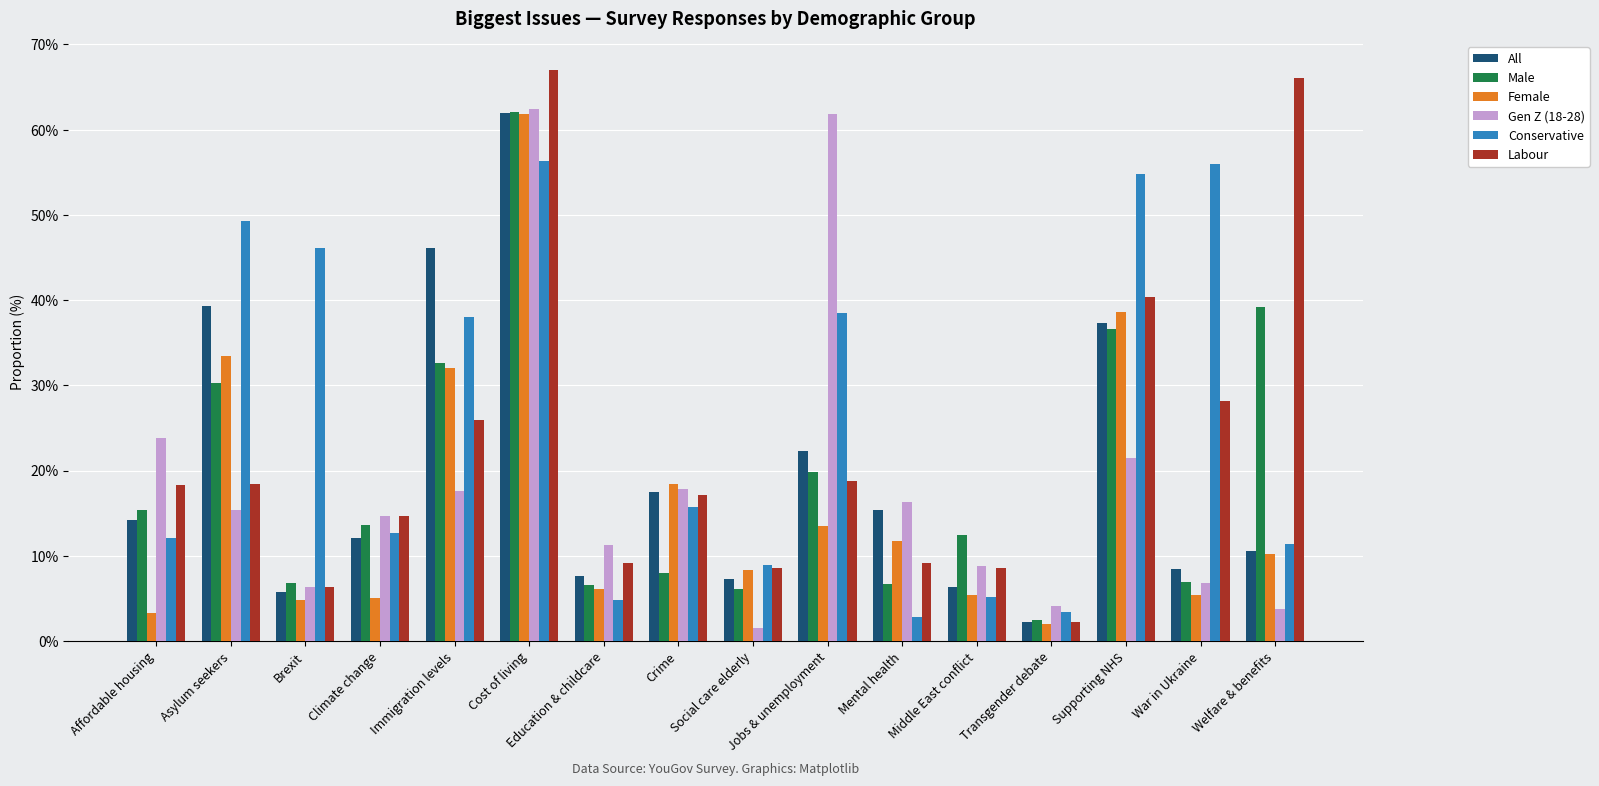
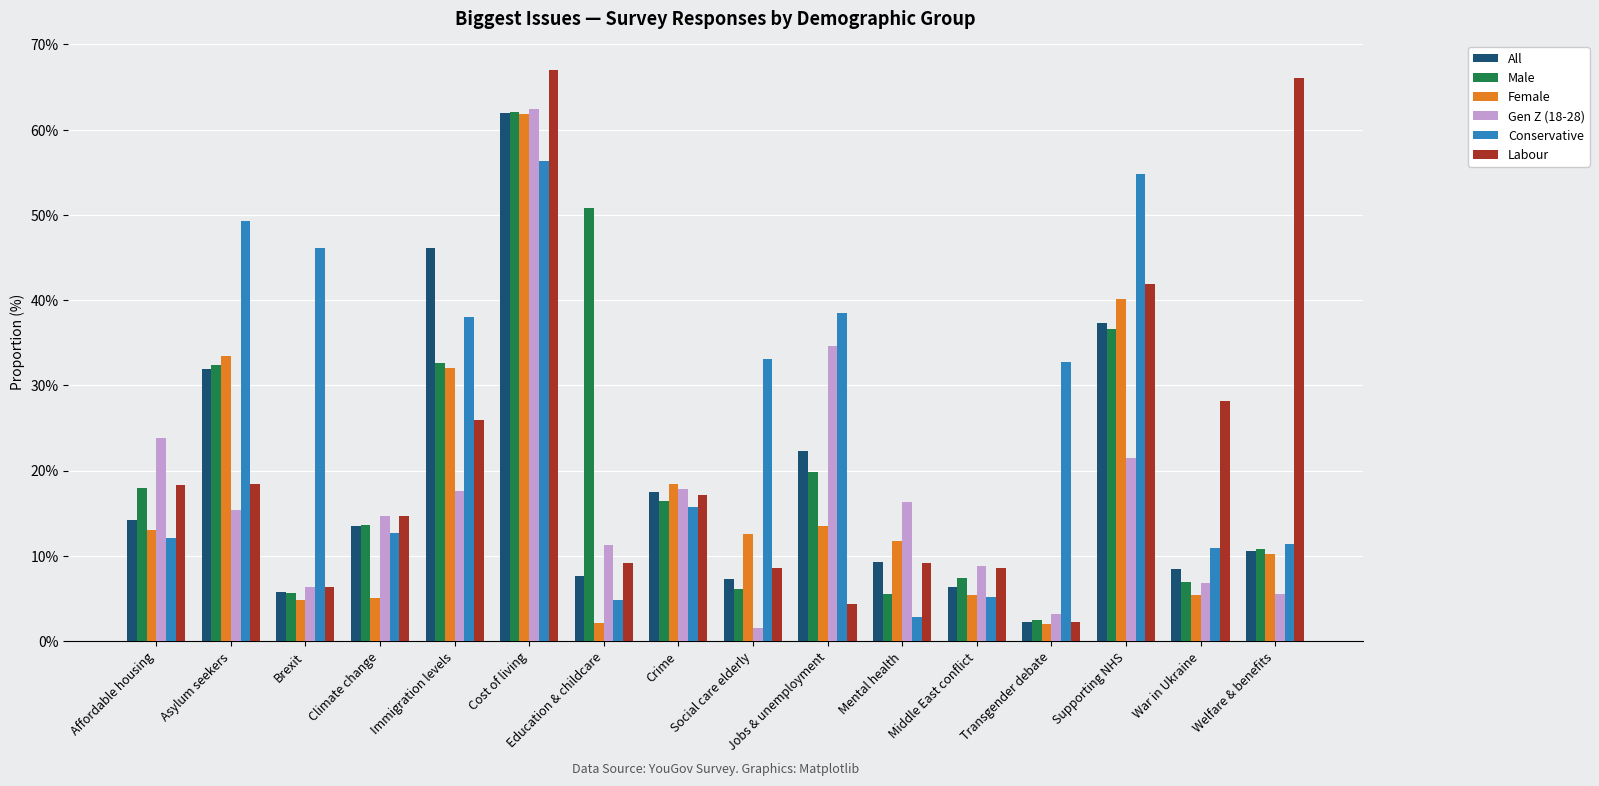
  {
    "All": {
      "Affordable housing": "14%",
-     "Asylum seekers": "39%",
+     "Asylum seekers": "32%",
      "Brexit": "6%",
-     "Climate change": "12%",
+     "Climate change": "13%",
      "Immigration levels": "46%",
      "Cost of living": "62%",
      "Education & childcare": "8%",
      "Crime": "17%",
      "Social care elderly": "7%",
      "Jobs & unemployment": "22%",
-     "Mental health": "15%",
+     "Mental health": "9%",
      "Middle East conflict": "6%",
      "Transgender debate": "2%",
      "Supporting NHS": "37%",
      "War in Ukraine": "8%",
      "Welfare & benefits": "11%"
    },
    "Male": {
-     "Affordable housing": "15%",
-     "Asylum seekers": "30%",
-     "Brexit": "7%",
+     "Affordable housing": "18%",
+     "Asylum seekers": "32%",
+     "Brexit": "6%",
      "Climate change": "14%",
      "Immigration levels": "33%",
      "Cost of living": "62%",
-     "Education & childcare": "7%",
-     "Crime": "8%",
+     "Education & childcare": "51%",
+     "Crime": "16%",
      "Social care elderly": "6%",
      "Jobs & unemployment": "20%",
-     "Mental health": "7%",
-     "Middle East conflict": "12%",
+     "Mental health": "6%",
+     "Middle East conflict": "7%",
      "Transgender debate": "2%",
      "Supporting NHS": "37%",
      "War in Ukraine": "7%",
-     "Welfare & benefits": "39%"
+     "Welfare & benefits": "11%"
    },
    "Female": {
-     "Affordable housing": "3%",
+     "Affordable housing": "13%",
      "Asylum seekers": "33%",
      "Brexit": "5%",
      "Climate change": "5%",
      "Immigration levels": "32%",
      "Cost of living": "62%",
-     "Education & childcare": "6%",
+     "Education & childcare": "2%",
      "Crime": "18%",
-     "Social care elderly": "8%",
+     "Social care elderly": "13%",
      "Jobs & unemployment": "14%",
      "Mental health": "12%",
      "Middle East conflict": "5%",
      "Transgender debate": "2%",
-     "Supporting NHS": "39%",
+     "Supporting NHS": "40%",
      "War in Ukraine": "5%",
      "Welfare & benefits": "10%"
    },
    "Gen Z (18-28)": {
      "Affordable housing": "24%",
      "Asylum seekers": "15%",
      "Brexit": "6%",
      "Climate change": "15%",
      "Immigration levels": "18%",
      "Cost of living": "62%",
      "Education & childcare": "11%",
      "Crime": "18%",
      "Social care elderly": "2%",
-     "Jobs & unemployment": "62%",
+     "Jobs & unemployment": "35%",
      "Mental health": "16%",
      "Middle East conflict": "9%",
-     "Transgender debate": "4%",
+     "Transgender debate": "3%",
      "Supporting NHS": "22%",
      "War in Ukraine": "7%",
-     "Welfare & benefits": "4%"
+     "Welfare & benefits": "5%"
    },
    "Conservative": {
      "Affordable housing": "12%",
      "Asylum seekers": "49%",
      "Brexit": "46%",
      "Climate change": "13%",
      "Immigration levels": "38%",
      "Cost of living": "56%",
      "Education & childcare": "5%",
      "Crime": "16%",
-     "Social care elderly": "9%",
+     "Social care elderly": "33%",
      "Jobs & unemployment": "38%",
      "Mental health": "3%",
      "Middle East conflict": "5%",
-     "Transgender debate": "3%",
+     "Transgender debate": "33%",
      "Supporting NHS": "55%",
-     "War in Ukraine": "56%",
+     "War in Ukraine": "11%",
      "Welfare & benefits": "11%"
    },
    "Labour": {
      "Affordable housing": "18%",
      "Asylum seekers": "18%",
      "Brexit": "6%",
      "Climate change": "15%",
      "Immigration levels": "26%",
      "Cost of living": "67%",
      "Education & childcare": "9%",
      "Crime": "17%",
      "Social care elderly": "9%",
-     "Jobs & unemployment": "19%",
+     "Jobs & unemployment": "4%",
      "Mental health": "9%",
      "Middle East conflict": "9%",
      "Transgender debate": "2%",
-     "Supporting NHS": "40%",
+     "Supporting NHS": "42%",
      "War in Ukraine": "28%",
      "Welfare & benefits": "66%"
    }
  }
